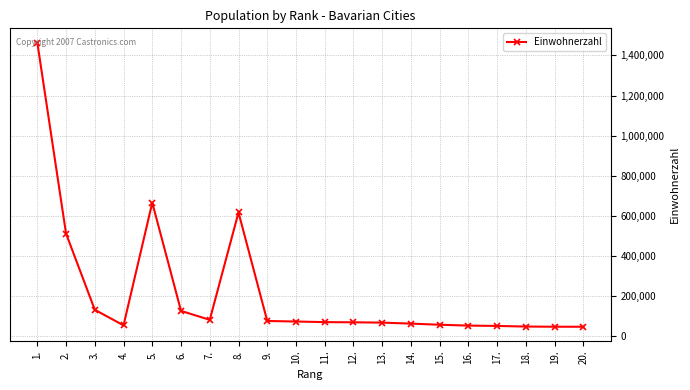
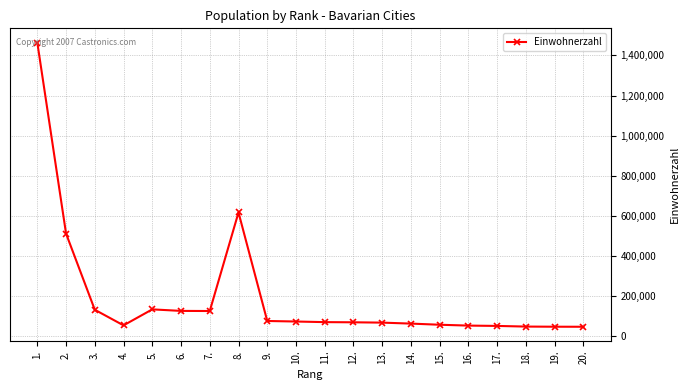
  {
    "2.": "510,000",
    "3.": "130,000",
    "4.": "50,000",
-   "5.": "670,000",
+   "5.": "130,000",
    "6.": "130,000",
-   "7.": "80,000",
+   "7.": "130,000",
    "8.": "620,000",
    "9.": "80,000",
    "10.": "70,000",
    "11.": "70,000",
    "12.": "70,000",
    "13.": "70,000",
    "14.": "60,000",
    "15.": "60,000",
    "16.": "50,000",
    "17.": "50,000",
    "18.": "50,000",
    "19.": "50,000",
    "20.": "50,000"
  }
